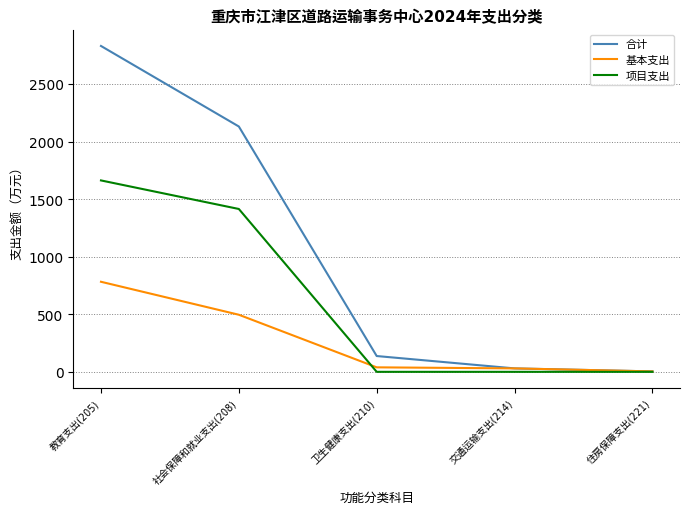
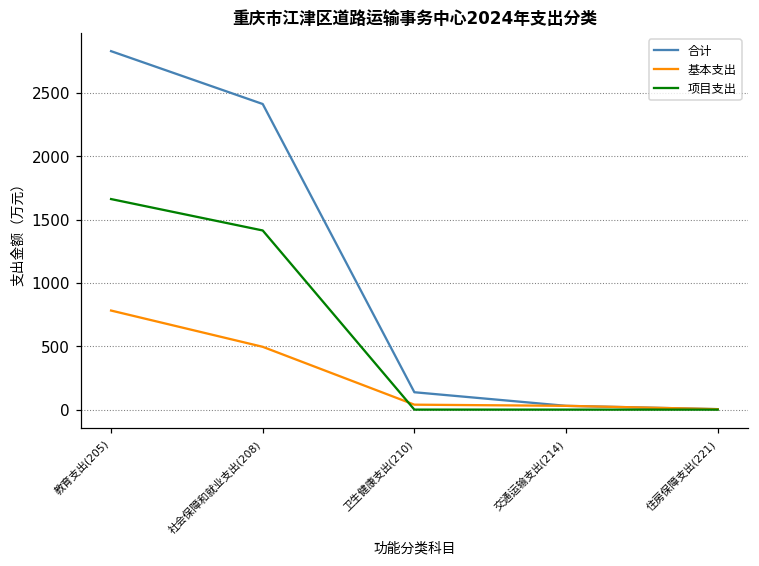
  {
    "合计": {
      "教育支出(205)": 2830,
-     "社会保障和就业支出(208)": 2130,
+     "社会保障和就业支出(208)": 2410,
      "卫生健康支出(210)": 140
    },
    "基本支出": {
      "教育支出(205)": 780,
      "社会保障和就业支出(208)": 500,
      "卫生健康支出(210)": 40
    },
    "项目支出": {
      "教育支出(205)": 1660,
      "社会保障和就业支出(208)": 1420,
      "卫生健康支出(210)": 0,
      "交通运输支出(214)": 0
    }
  }
